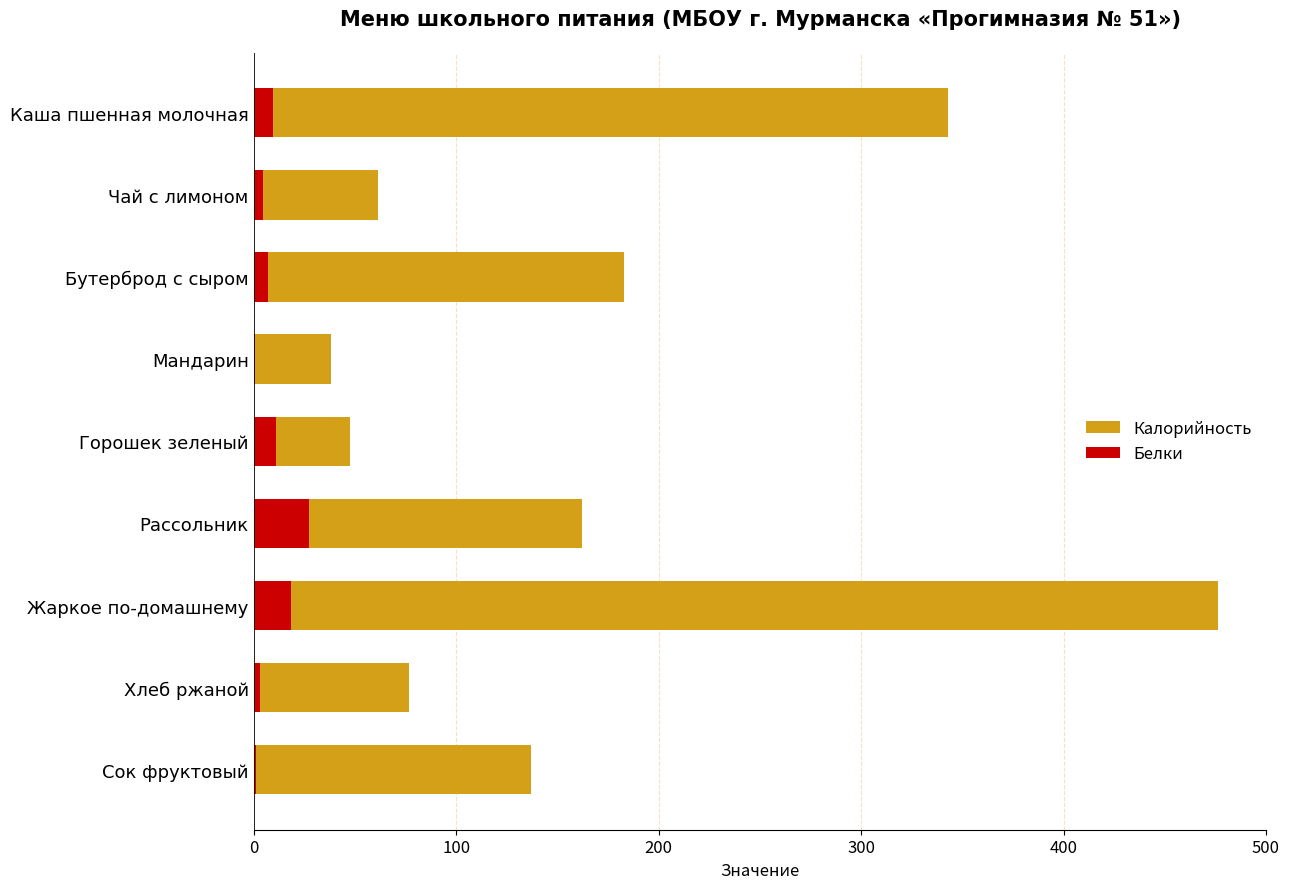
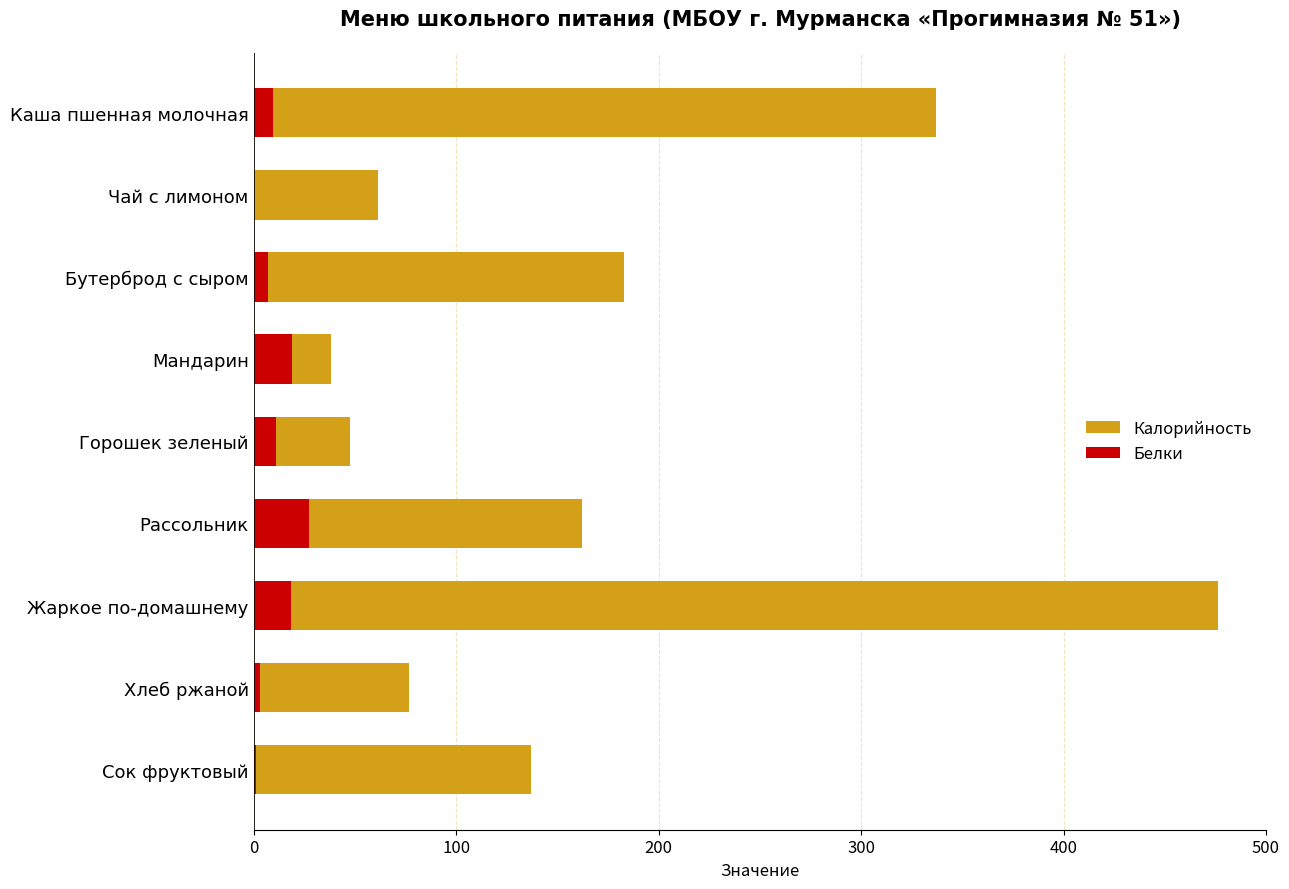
  {
    "Калорийность": {
-     "Каша пшенная молочная": 343,
+     "Каша пшенная молочная": 337,
      "Чай с лимоном": 61,
      "Бутерброд с сыром": 183,
      "Мандарин": 38,
      "Горошек зеленый": 48,
      "Рассольник": 162,
      "Жаркое по-домашнему": 476,
      "Хлеб ржаной": 77,
      "Сок фруктовый": 137
    },
    "Белки": {
-     "Чай с лимоном": 5,
-     "Мандарин": 1
+     "Чай с лимоном": 0,
+     "Мандарин": 19
    }
  }
